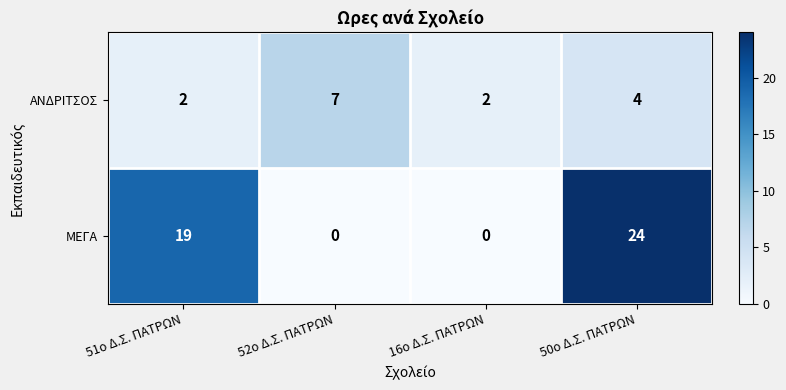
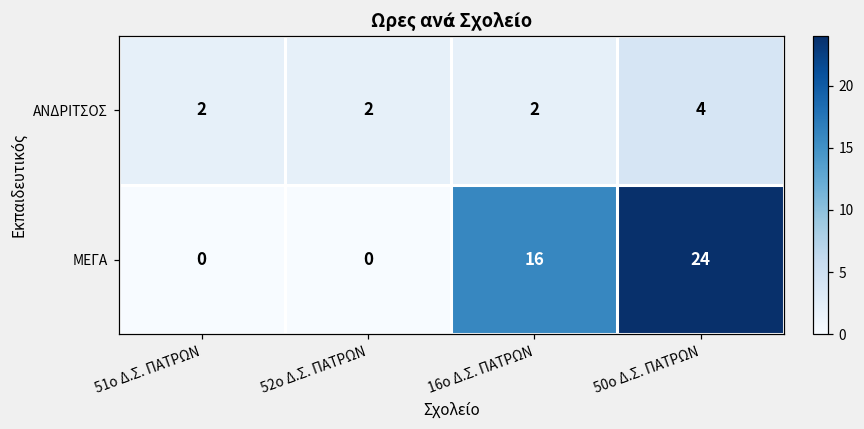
  {
    "ΑΝΔΡΙΤΣΟΣ": {
      "51ο Δ.Σ. ΠΑΤΡΩΝ": 2,
-     "52ο Δ.Σ. ΠΑΤΡΩΝ": 7,
+     "52ο Δ.Σ. ΠΑΤΡΩΝ": 2,
      "16ο Δ.Σ. ΠΑΤΡΩΝ": 2,
      "50ο Δ.Σ. ΠΑΤΡΩΝ": 4
    },
    "ΜΕΓΑ": {
-     "51ο Δ.Σ. ΠΑΤΡΩΝ": 19,
+     "51ο Δ.Σ. ΠΑΤΡΩΝ": 0,
      "52ο Δ.Σ. ΠΑΤΡΩΝ": 0,
-     "16ο Δ.Σ. ΠΑΤΡΩΝ": 0,
+     "16ο Δ.Σ. ΠΑΤΡΩΝ": 16,
      "50ο Δ.Σ. ΠΑΤΡΩΝ": 24
    }
  }
